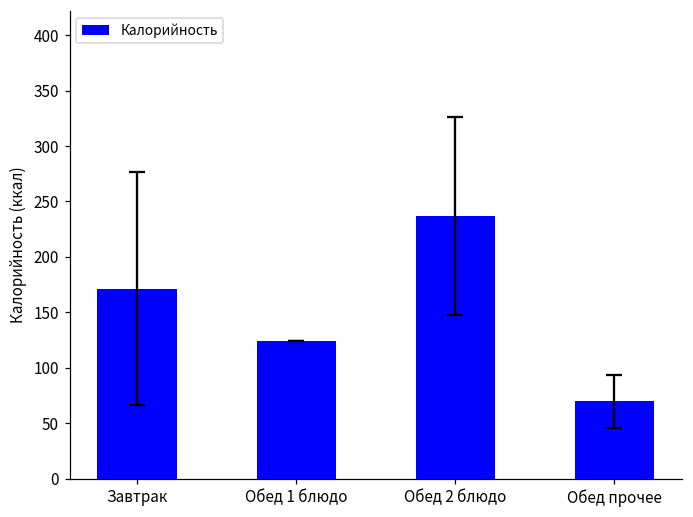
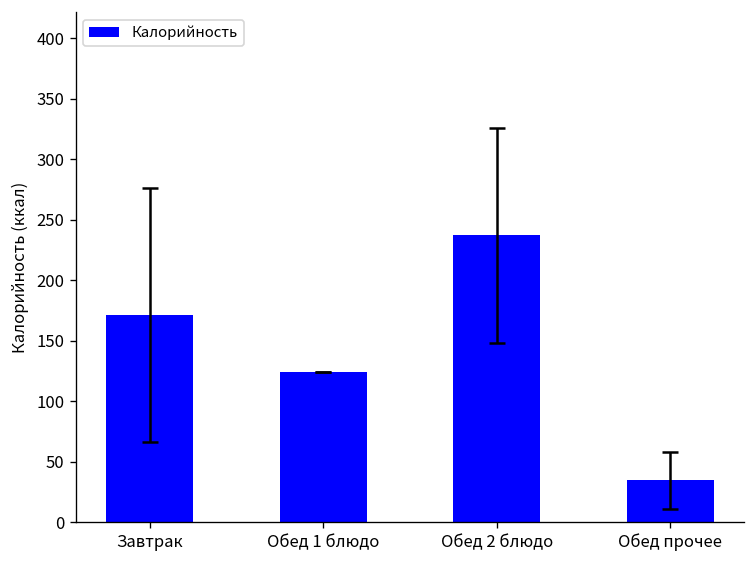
  {
    "Калорийность": {
      "Завтрак": 171,
      "Обед 1 блюдо": 124,
      "Обед 2 блюдо": 237,
-     "Обед прочее": 70
+     "Обед прочее": 35
    }
  }
